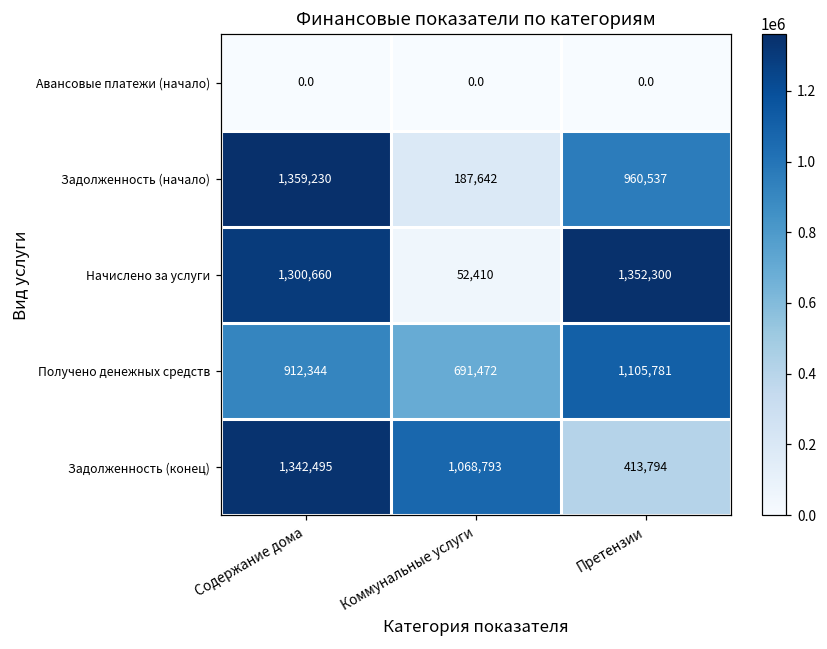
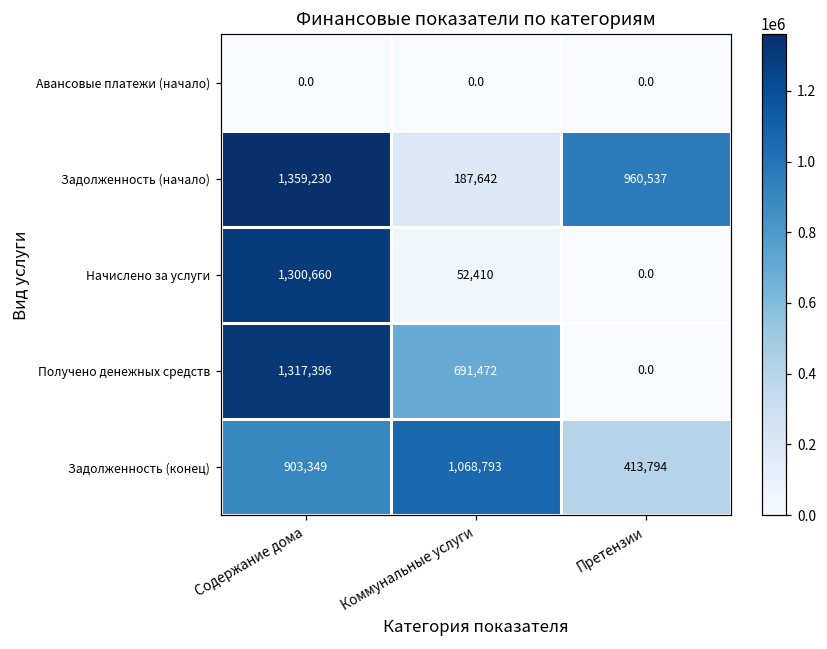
  {
    "Авансовые платежи (начало)": {
      "Содержание дома": "0.0",
      "Коммунальные услуги": "0.0",
      "Претензии": "0.0"
    },
    "Задолженность (начало)": {
      "Содержание дома": "1,359,230",
      "Коммунальные услуги": "187,642",
      "Претензии": "960,537"
    },
    "Начислено за услуги": {
      "Содержание дома": "1,300,660",
      "Коммунальные услуги": "52,410",
-     "Претензии": "1,352,300"
+     "Претензии": "0.0"
    },
    "Получено денежных средств": {
-     "Содержание дома": "912,344",
+     "Содержание дома": "1,317,396",
      "Коммунальные услуги": "691,472",
-     "Претензии": "1,105,781"
+     "Претензии": "0.0"
    },
    "Задолженность (конец)": {
-     "Содержание дома": "1,342,495",
+     "Содержание дома": "903,349",
      "Коммунальные услуги": "1,068,793",
      "Претензии": "413,794"
    }
  }
